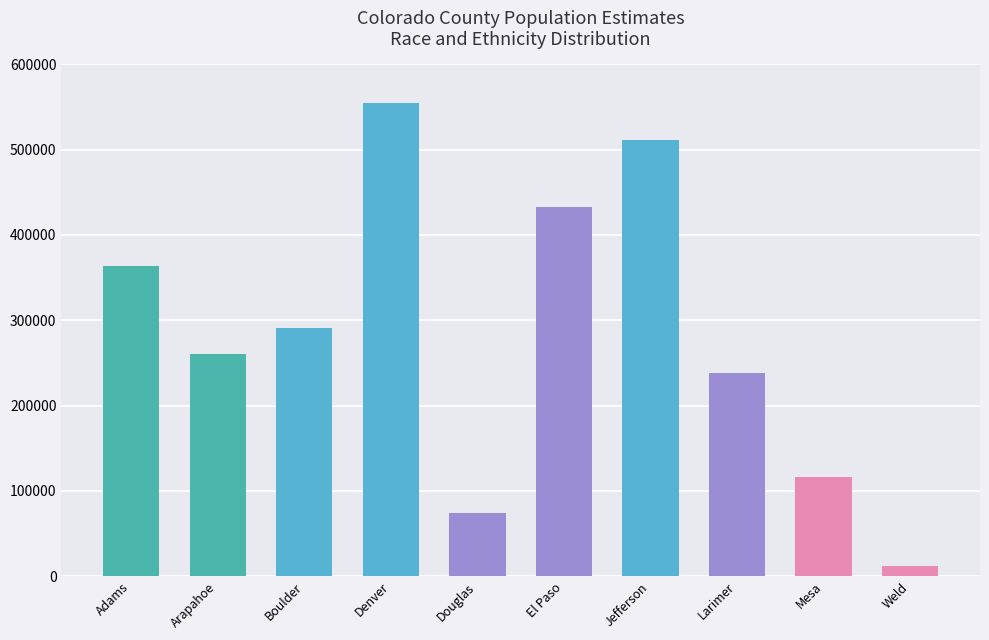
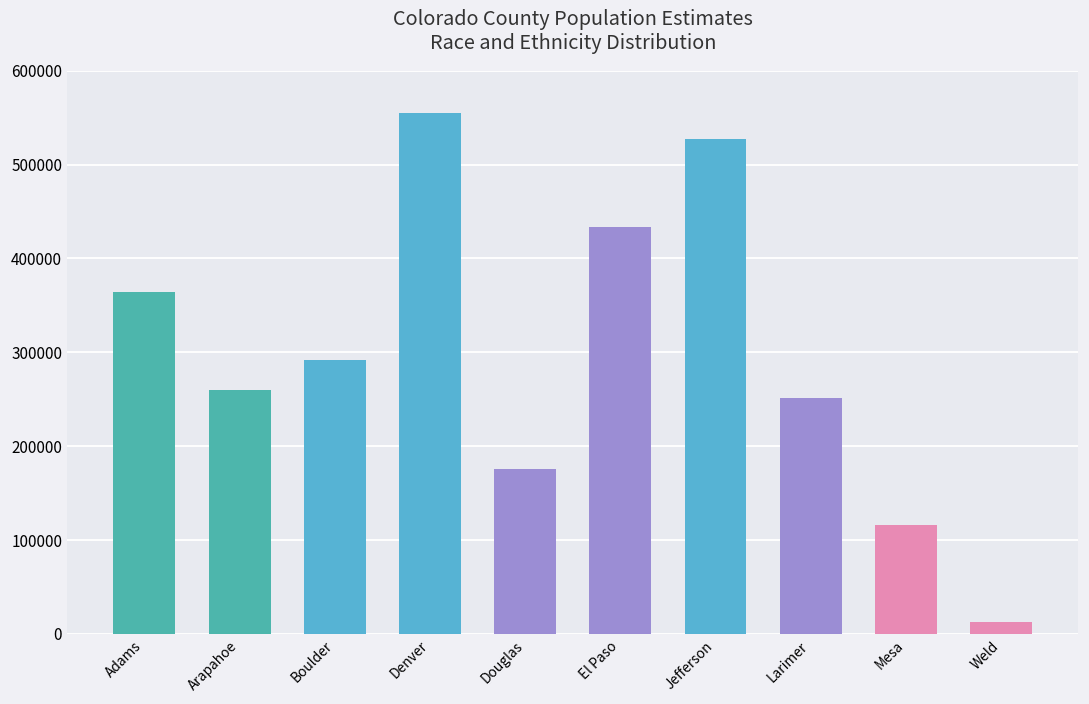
  {
    "Adams": 360000,
    "Arapahoe": 260000,
    "Boulder": 290000,
    "Denver": 550000,
-   "Douglas": 70000,
+   "Douglas": 180000,
    "El Paso": 430000,
-   "Jefferson": 510000,
-   "Larimer": 240000,
+   "Jefferson": 530000,
+   "Larimer": 250000,
    "Mesa": 120000,
    "Weld": 10000
  }
